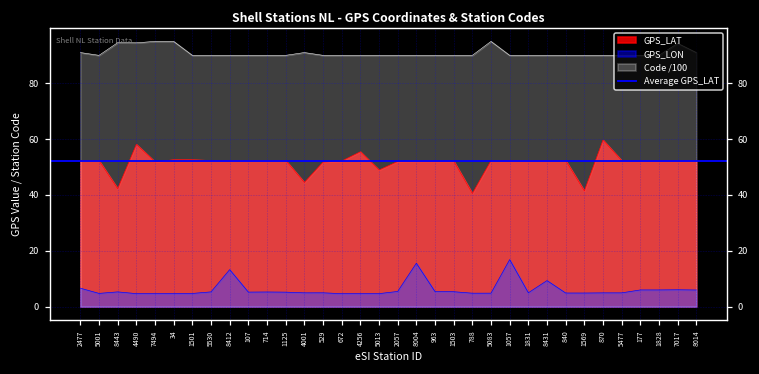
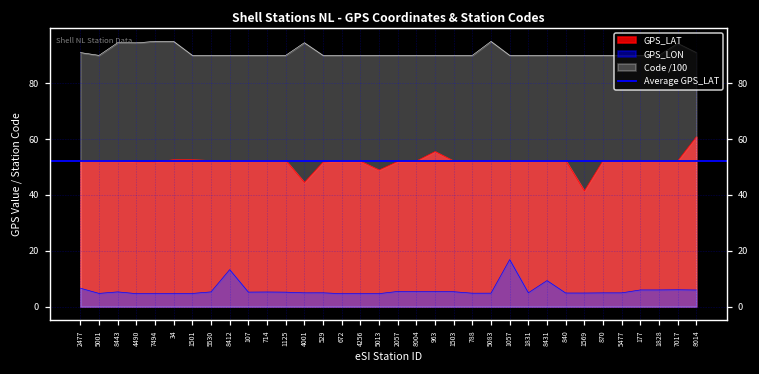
  {
    "GPS_LAT": {
      "2477": 52,
      "5001": 52,
-     "8443": 42,
-     "4490": 58,
+     "8443": 52,
+     "4490": 52,
      "7494": 52,
      "34": 53,
      "1501": 53,
      "5530": 52,
      "8412": 52,
      "107": 52,
      "714": 52,
      "1125": 52,
      "4001": 44,
      "529": 52,
      "672": 52,
-     "4256": 55,
+     "4256": 52,
      "5013": 49,
      "2057": 52,
      "8004": 52,
-     "963": 52,
+     "963": 56,
      "1503": 52,
-     "788": 41,
+     "788": 52,
      "5083": 52,
      "1057": 52,
      "1831": 52,
      "8431": 52,
      "840": 52,
      "1569": 41,
-     "870": 60,
+     "870": 52,
      "5477": 52,
      "177": 52,
      "1828": 52,
      "7017": 52,
-     "8014": 52
+     "8014": 61
    },
    "GPS_LON": {
      "2477": 7,
      "5001": 5,
      "8443": 5,
      "4490": 5,
      "7494": 5,
      "34": 5,
      "1501": 5,
      "5530": 5,
      "8412": 13,
      "107": 5,
      "714": 5,
      "1125": 5,
      "4001": 5,
      "529": 5,
      "672": 5,
      "4256": 5,
      "5013": 5,
      "2057": 5,
-     "8004": 16,
+     "8004": 5,
      "963": 5,
      "1503": 5,
      "788": 5,
      "5083": 5,
      "1057": 17,
      "1831": 5,
      "8431": 9,
      "840": 5,
      "1569": 5,
      "870": 5,
      "5477": 5,
      "177": 6,
      "1828": 6,
      "7017": 6,
      "8014": 6
    },
    "Code /100": {
      "2477": 91,
      "5001": 90,
      "8443": 95,
      "4490": 94,
      "7494": 95,
      "34": 95,
      "1501": 90,
      "5530": 90,
      "8412": 90,
      "107": 90,
      "714": 90,
      "1125": 90,
-     "4001": 91,
+     "4001": 95,
      "529": 90,
      "672": 90,
      "4256": 90,
      "5013": 90,
      "2057": 90,
      "8004": 90,
      "963": 90,
      "1503": 90,
      "788": 90,
      "5083": 95,
      "1057": 90,
      "1831": 90,
      "8431": 90,
      "840": 90,
      "1569": 90,
      "870": 90
    }
  }
